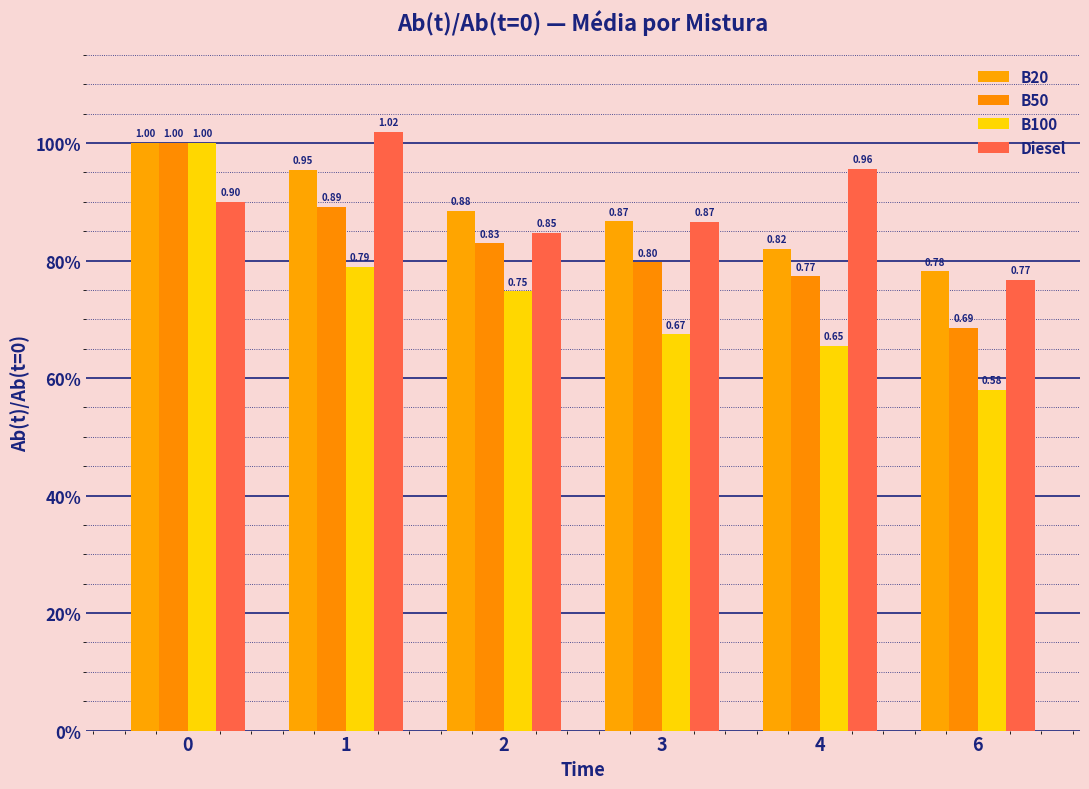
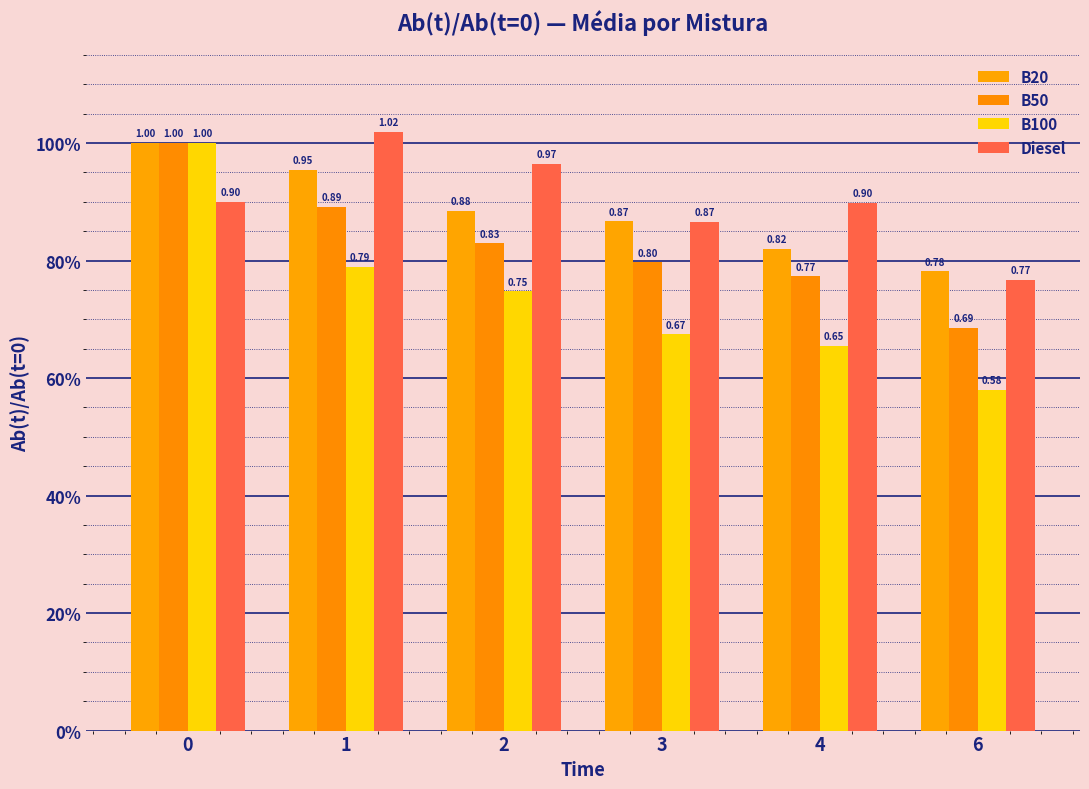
  {
    "Diesel": {
      "0": 0.90,
      "1": 1.02,
-     "2": 0.85,
+     "2": 0.97,
      "3": 0.87,
-     "4": 0.96,
+     "4": 0.90,
      "6": 0.77
    }
  }
